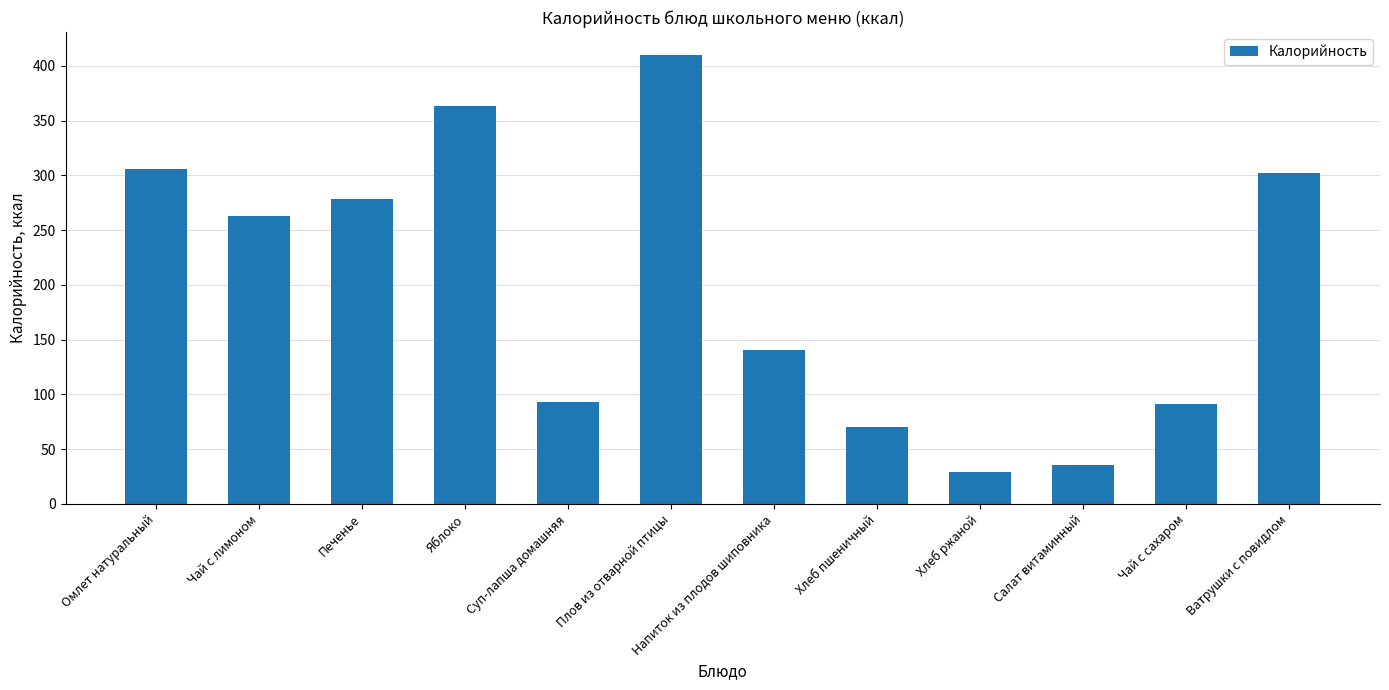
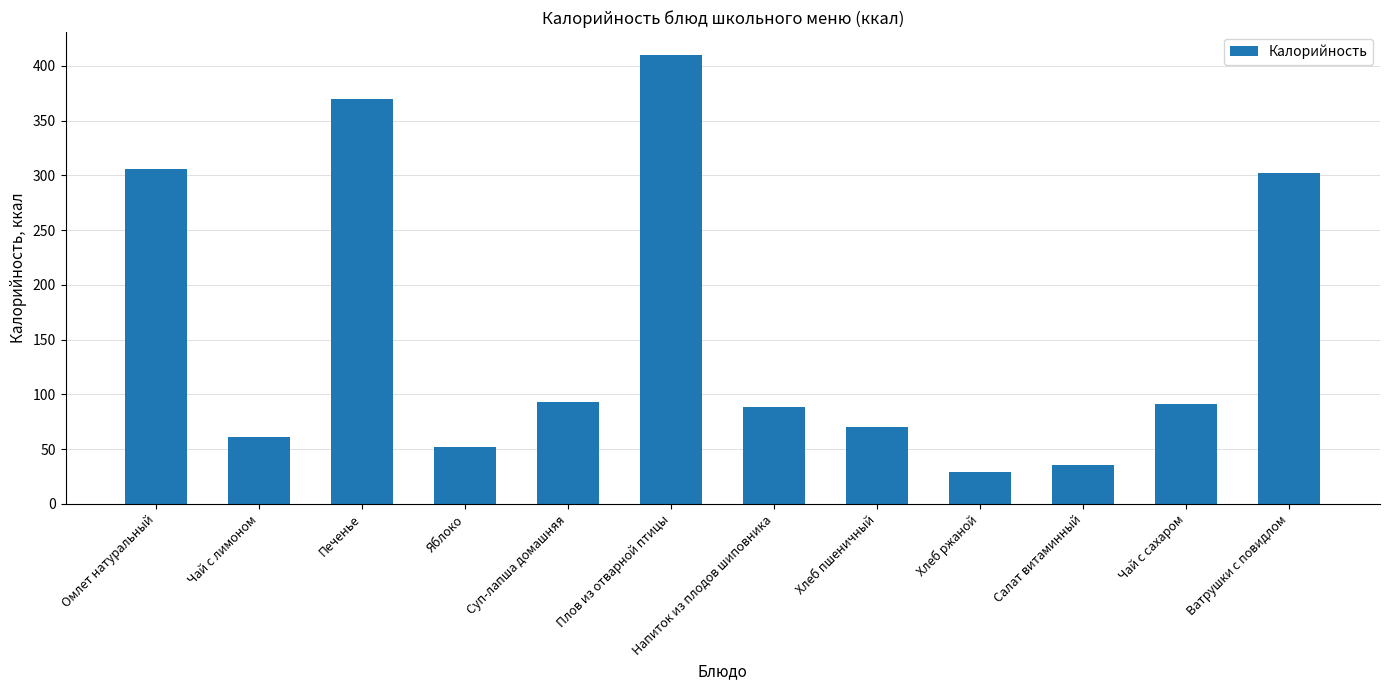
  {
    "Омлет натуральный": 305,
-   "Чай с лимоном": 263,
-   "Печенье": 278,
-   "Яблоко": 363,
+   "Чай с лимоном": 61,
+   "Печенье": 370,
+   "Яблоко": 52,
    "Суп-лапша домашняя": 93,
    "Плов из отварной птицы": 410,
-   "Напиток из плодов шиповника": 140,
+   "Напиток из плодов шиповника": 88,
    "Хлеб пшеничный": 71,
    "Хлеб ржаной": 29,
    "Салат витаминный": 36,
    "Чай с сахаром": 91,
    "Ватрушки с повидлом": 302
  }
